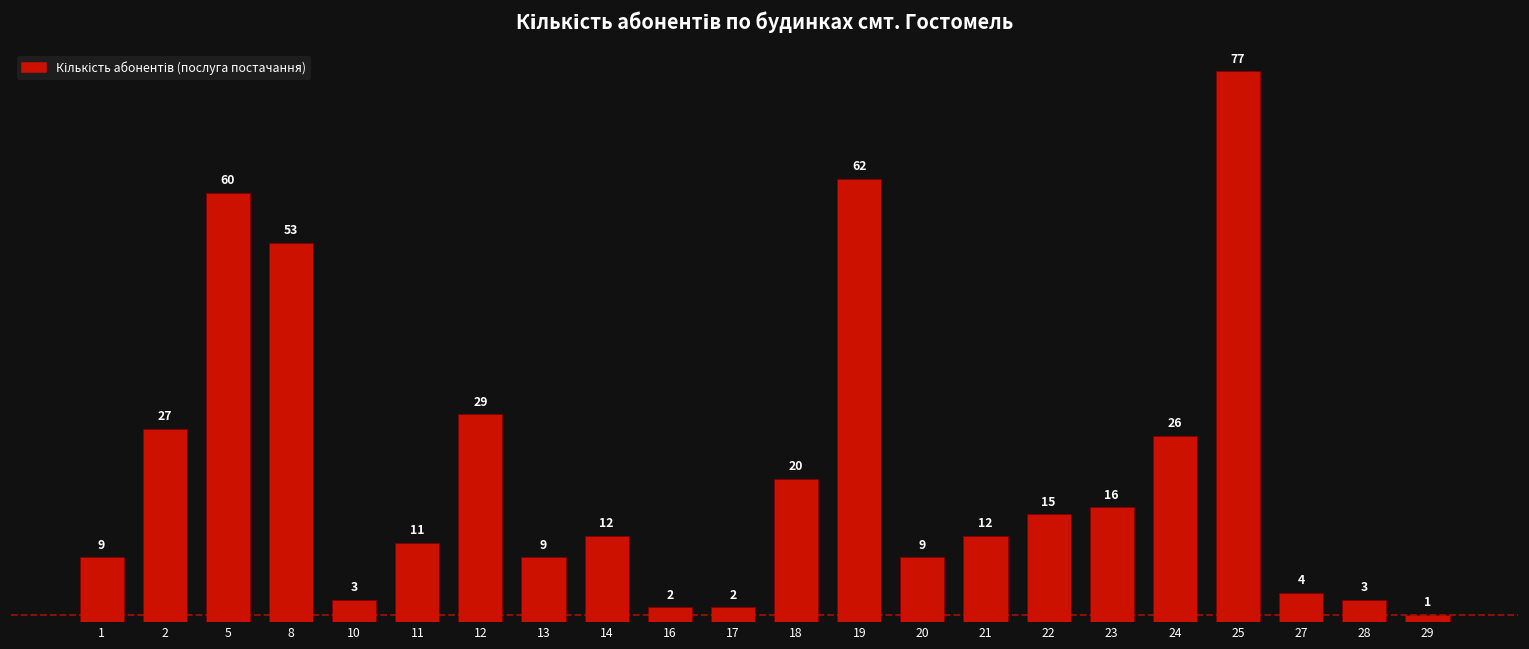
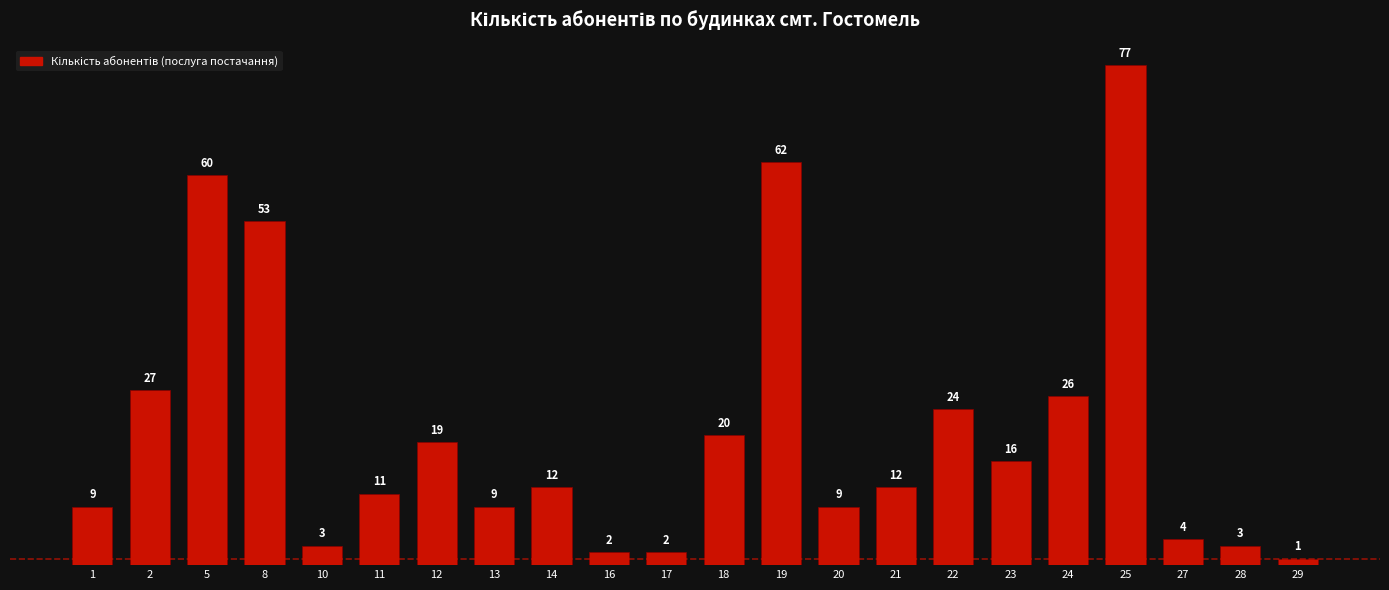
  {
    "1": 9,
    "2": 27,
    "5": 60,
    "8": 53,
    "10": 3,
    "11": 11,
-   "12": 29,
+   "12": 19,
    "13": 9,
    "14": 12,
    "16": 2,
    "17": 2,
    "18": 20,
    "19": 62,
    "20": 9,
    "21": 12,
-   "22": 15,
+   "22": 24,
    "23": 16,
    "24": 26,
    "25": 77,
    "27": 4,
    "28": 3,
    "29": 1
  }
